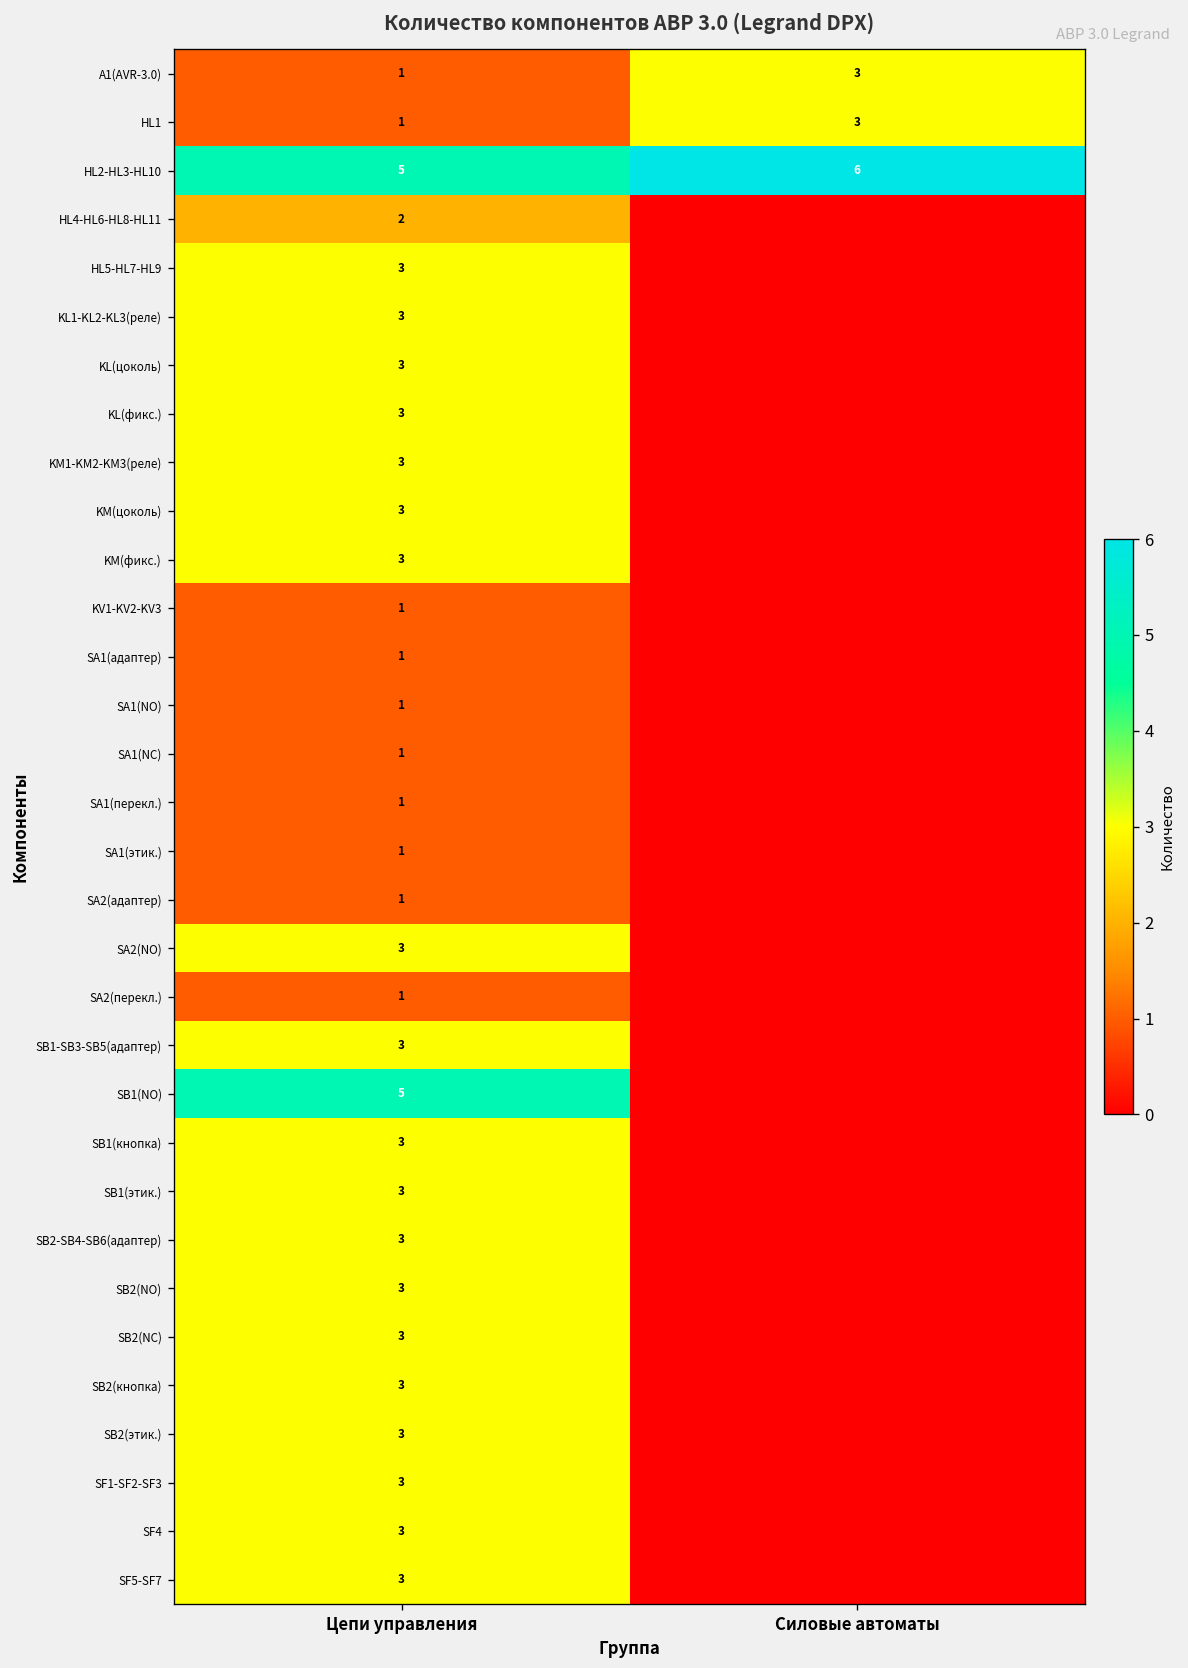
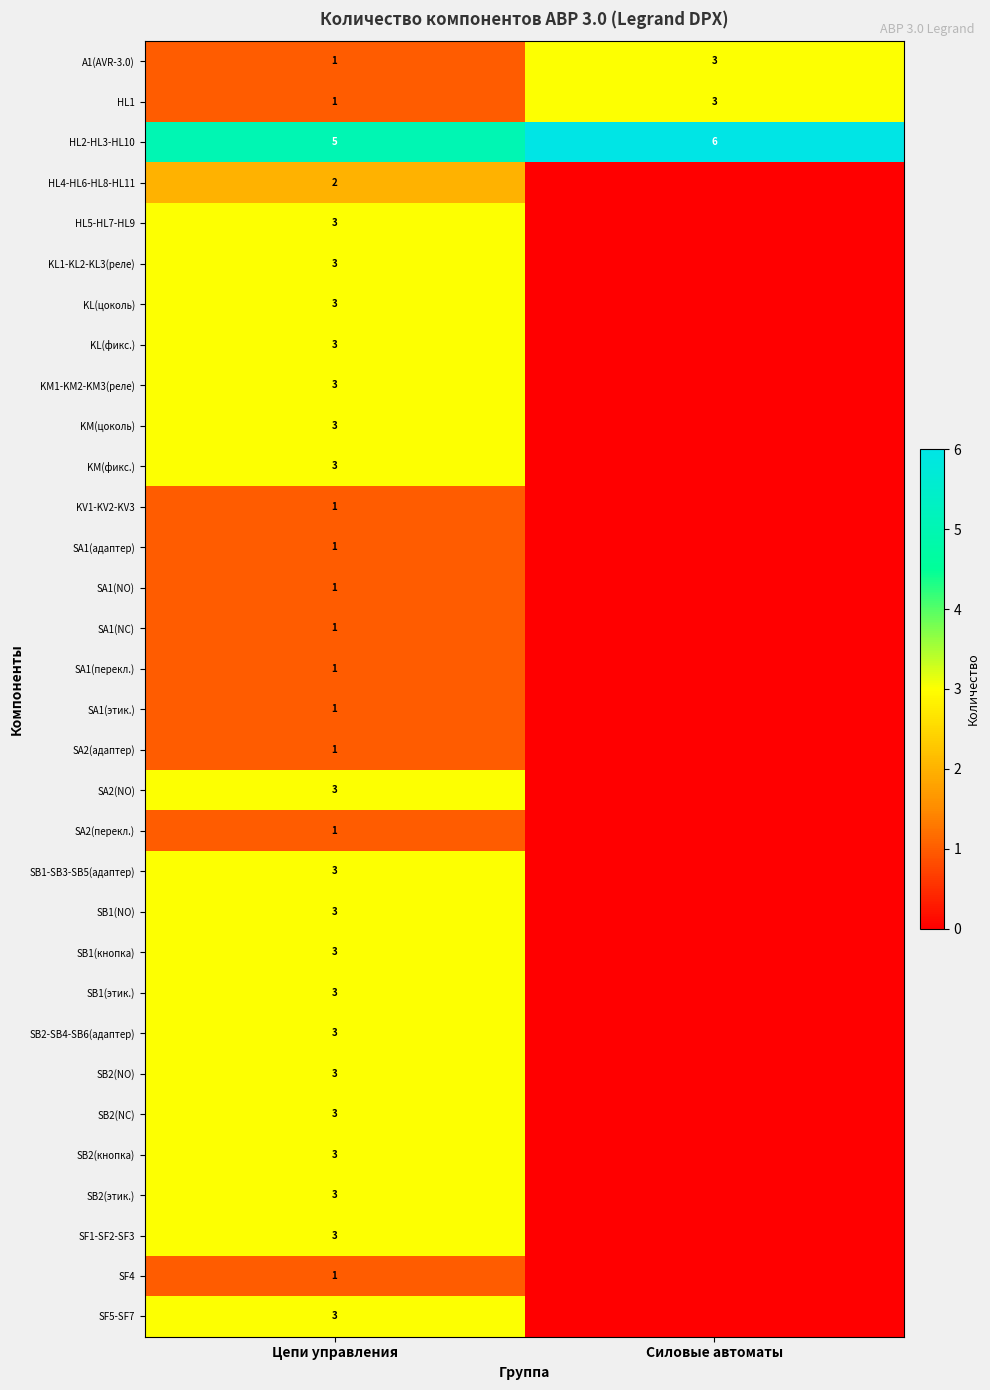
  {
    "A1(AVR-3.0)": {
      "Цепи управления": 1,
      "Силовые автоматы": 3
    },
    "HL1": {
      "Цепи управления": 1,
      "Силовые автоматы": 3
    },
    "HL2-HL3-HL10": {
      "Цепи управления": 5,
      "Силовые автоматы": 6
    },
    "HL4-HL6-HL8-HL11": {
      "Цепи управления": 2
    },
    "HL5-HL7-HL9": {
      "Цепи управления": 3
    },
    "KL1-KL2-KL3(реле)": {
      "Цепи управления": 3
    },
    "KL(цоколь)": {
      "Цепи управления": 3
    },
    "KL(фикс.)": {
      "Цепи управления": 3
    },
    "KM1-KM2-KM3(реле)": {
      "Цепи управления": 3
    },
    "KM(цоколь)": {
      "Цепи управления": 3
    },
    "KM(фикс.)": {
      "Цепи управления": 3
    },
    "KV1-KV2-KV3": {
      "Цепи управления": 1
    },
    "SA1(адаптер)": {
      "Цепи управления": 1
    },
    "SA1(NO)": {
      "Цепи управления": 1
    },
    "SA1(NC)": {
      "Цепи управления": 1
    },
    "SA1(перекл.)": {
      "Цепи управления": 1
    },
    "SA1(этик.)": {
      "Цепи управления": 1
    },
    "SA2(адаптер)": {
      "Цепи управления": 1
    },
    "SA2(NO)": {
      "Цепи управления": 3
    },
    "SA2(перекл.)": {
      "Цепи управления": 1
    },
    "SB1-SB3-SB5(адаптер)": {
      "Цепи управления": 3
    },
    "SB1(NO)": {
-     "Цепи управления": 5
+     "Цепи управления": 3
    },
    "SB1(кнопка)": {
      "Цепи управления": 3
    },
    "SB1(этик.)": {
      "Цепи управления": 3
    },
    "SB2-SB4-SB6(адаптер)": {
      "Цепи управления": 3
    },
    "SB2(NO)": {
      "Цепи управления": 3
    },
    "SB2(NC)": {
      "Цепи управления": 3
    },
    "SB2(кнопка)": {
      "Цепи управления": 3
    },
    "SB2(этик.)": {
      "Цепи управления": 3
    },
    "SF1-SF2-SF3": {
      "Цепи управления": 3
    },
    "SF4": {
-     "Цепи управления": 3
+     "Цепи управления": 1
    },
    "SF5-SF7": {
      "Цепи управления": 3
    }
  }
